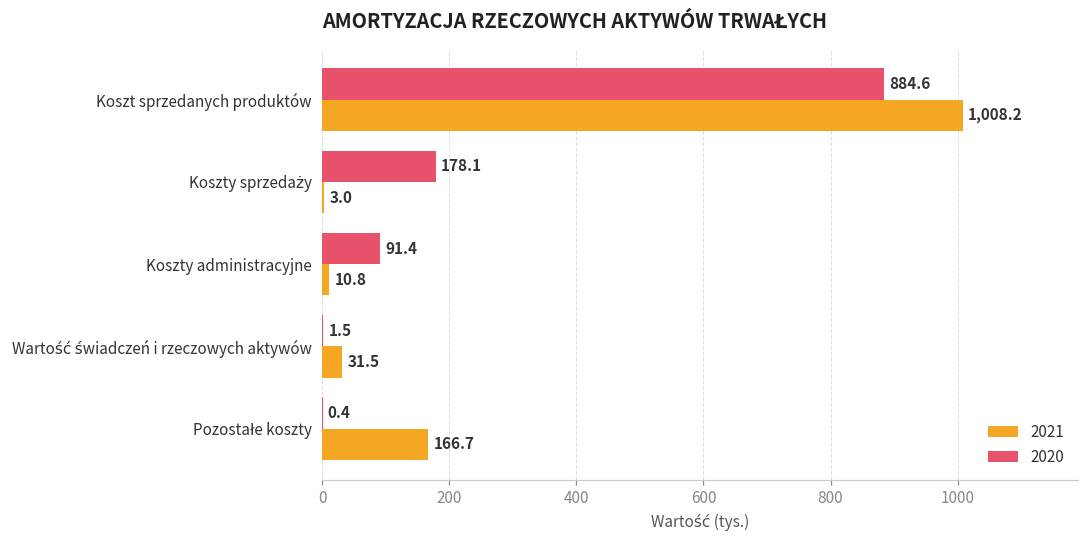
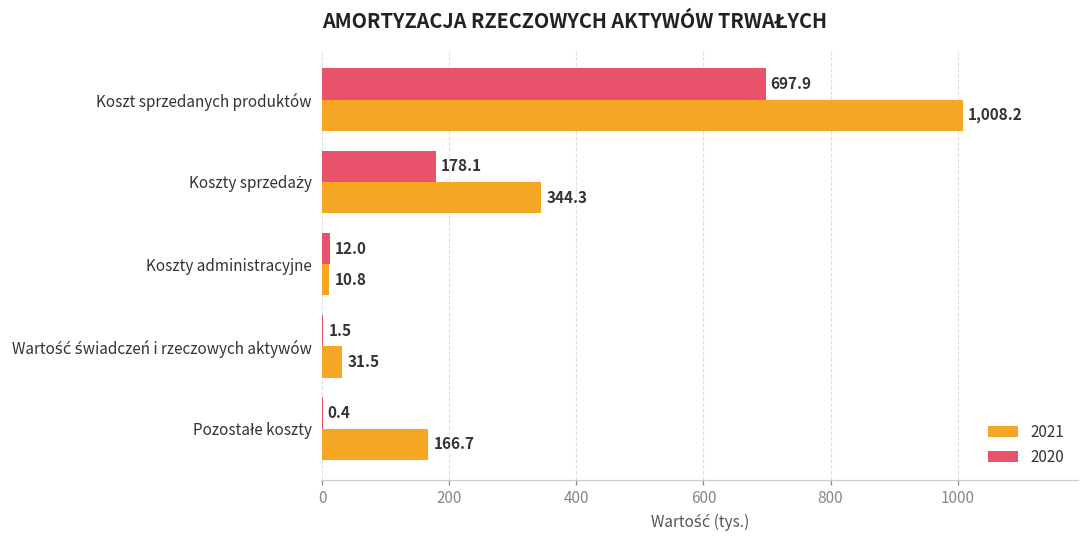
  {
    "2021": {
      "Koszt sprzedanych produktów": "1,008.2",
-     "Koszty sprzedaży": "3.0",
+     "Koszty sprzedaży": "344.3",
      "Koszty administracyjne": "10.8",
      "Wartość świadczeń i rzeczowych aktywów": "31.5",
      "Pozostałe koszty": "166.7"
    },
    "2020": {
-     "Koszt sprzedanych produktów": "884.6",
+     "Koszt sprzedanych produktów": "697.9",
      "Koszty sprzedaży": "178.1",
-     "Koszty administracyjne": "91.4",
+     "Koszty administracyjne": "12.0",
      "Wartość świadczeń i rzeczowych aktywów": "1.5",
      "Pozostałe koszty": "0.4"
    }
  }
